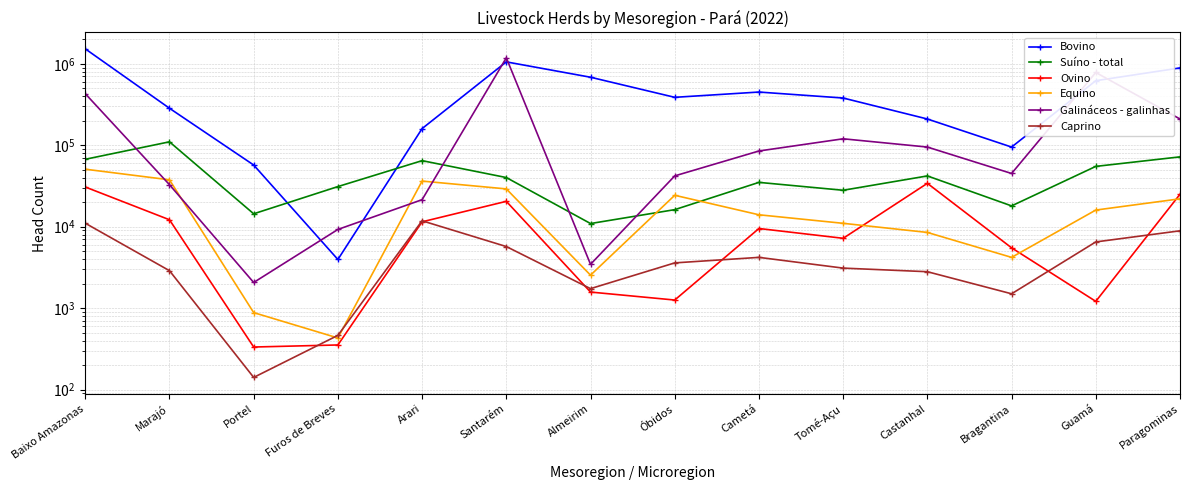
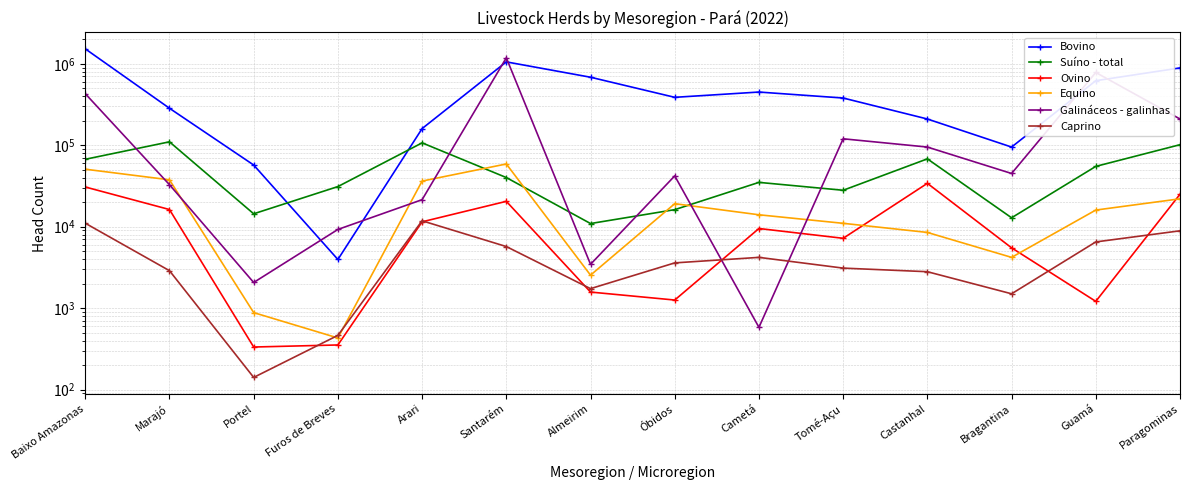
  {
    "Bovino": {
      "Baixo Amazonas": 1500000,
      "Marajó": 280000,
      "Portel": 60000,
      "Furos de Breves": 4000,
      "Arari": 160000,
      "Santarém": 1100000,
      "Almeirim": 700000,
      "Óbidos": 400000,
      "Cametá": 500000,
      "Tomé-Açu": 400000,
      "Castanhal": 210000,
      "Bragantina": 100000,
      "Paragominas": 900000
    },
    "Suíno - total": {
      "Baixo Amazonas": 70000,
      "Marajó": 110000,
      "Portel": 14000,
      "Furos de Breves": 31000,
-     "Arari": 60000,
+     "Arari": 110000,
      "Santarém": 40000,
      "Almeirim": 11000,
      "Óbidos": 16000,
      "Cametá": 35000,
      "Tomé-Açu": 28000,
-     "Castanhal": 40000,
-     "Bragantina": 18000,
+     "Castanhal": 70000,
+     "Bragantina": 13000,
      "Guamá": 60000,
-     "Paragominas": 70000
+     "Paragominas": 100000
    },
    "Ovino": {
      "Baixo Amazonas": 31000,
-     "Marajó": 12000,
+     "Marajó": 16000,
      "Portel": 330,
      "Furos de Breves": 350,
      "Santarém": 20000,
      "Almeirim": 1600,
      "Óbidos": 1300,
      "Cametá": 10000,
      "Tomé-Açu": 7000,
      "Castanhal": 34000,
      "Bragantina": 6000,
      "Guamá": 1200,
      "Paragominas": 25000
    },
    "Equino": {
      "Baixo Amazonas": 50000,
      "Marajó": 40000,
      "Portel": 900,
      "Furos de Breves": 400,
      "Arari": 40000,
-     "Santarém": 29000,
+     "Santarém": 60000,
      "Almeirim": 2500,
-     "Óbidos": 24000,
+     "Óbidos": 19000,
      "Cametá": 14000,
      "Tomé-Açu": 11000,
      "Castanhal": 9000,
      "Bragantina": 4000,
      "Guamá": 16000,
      "Paragominas": 22000
    },
    "Galináceos - galinhas": {
      "Baixo Amazonas": 400000,
      "Marajó": 33000,
      "Portel": 2100,
      "Furos de Breves": 9000,
      "Arari": 21000,
      "Santarém": 1200000,
      "Almeirim": 3500,
      "Óbidos": 40000,
-     "Cametá": 90000,
+     "Cametá": 600,
      "Tomé-Açu": 120000,
      "Castanhal": 100000,
      "Bragantina": 50000,
      "Paragominas": 210000
    },
    "Caprino": {
      "Baixo Amazonas": 11000,
      "Marajó": 2900,
      "Portel": 140,
      "Furos de Breves": 500,
      "Santarém": 6000,
      "Almeirim": 1700,
      "Óbidos": 4000,
      "Cametá": 4000,
      "Tomé-Açu": 3100,
      "Castanhal": 2800,
      "Bragantina": 1500,
      "Guamá": 7000,
      "Paragominas": 9000
    }
  }
